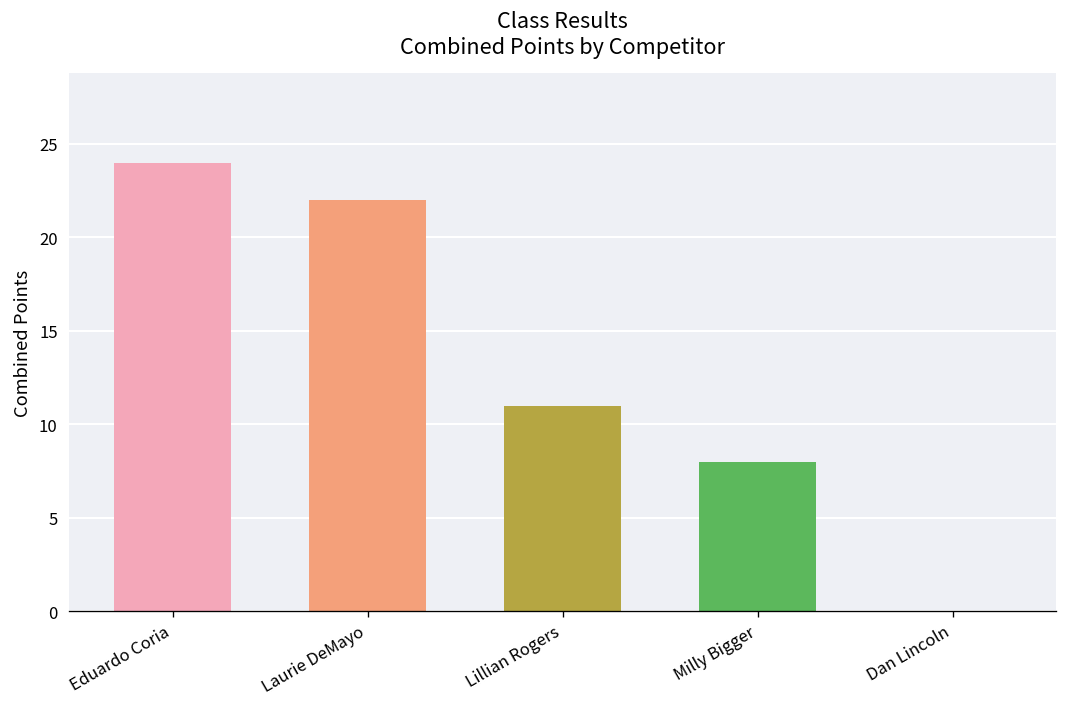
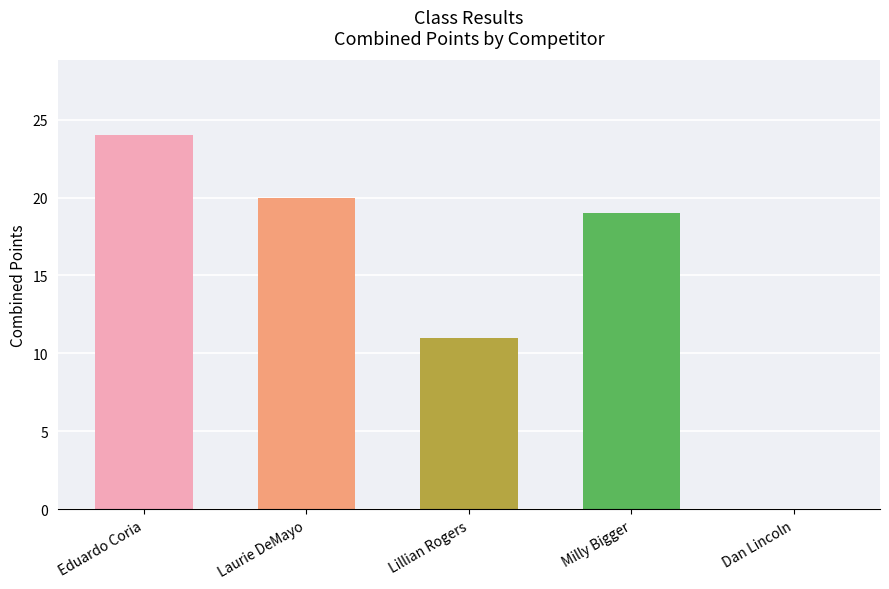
  {
    "Eduardo Coria": 24,
-   "Laurie DeMayo": 22,
+   "Laurie DeMayo": 20,
    "Lillian Rogers": 11,
-   "Milly Bigger": 8,
+   "Milly Bigger": 19,
    "Dan Lincoln": 0
  }
